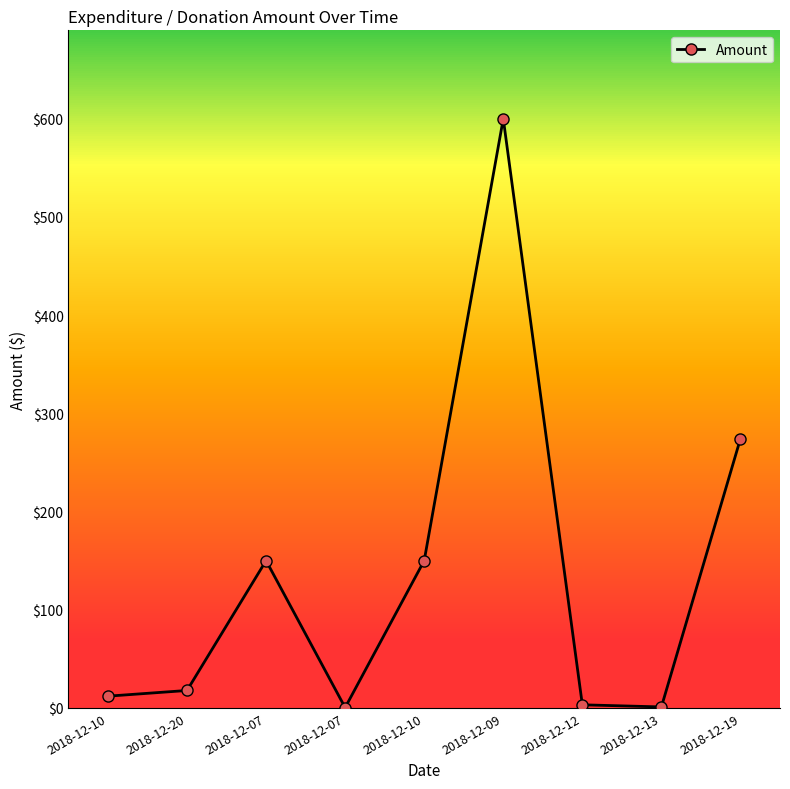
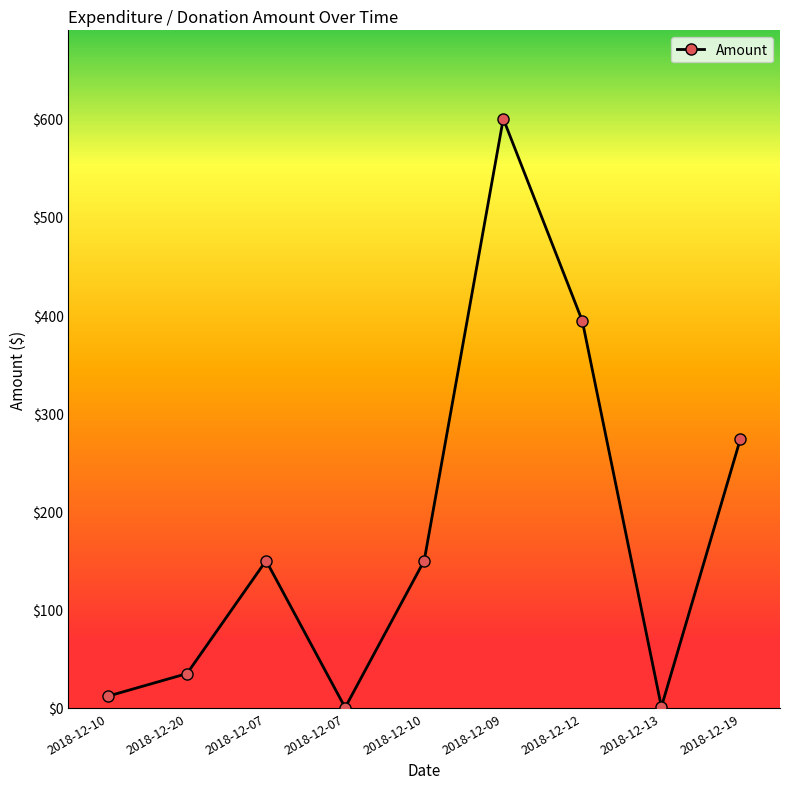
  {
-   "2018-12-20": "$20",
+   "2018-12-20": "$40",
    "2018-12-09": "$600",
-   "2018-12-12": "$0",
+   "2018-12-12": "$390",
    "2018-12-13": "$0",
    "2018-12-19": "$270"
  }
